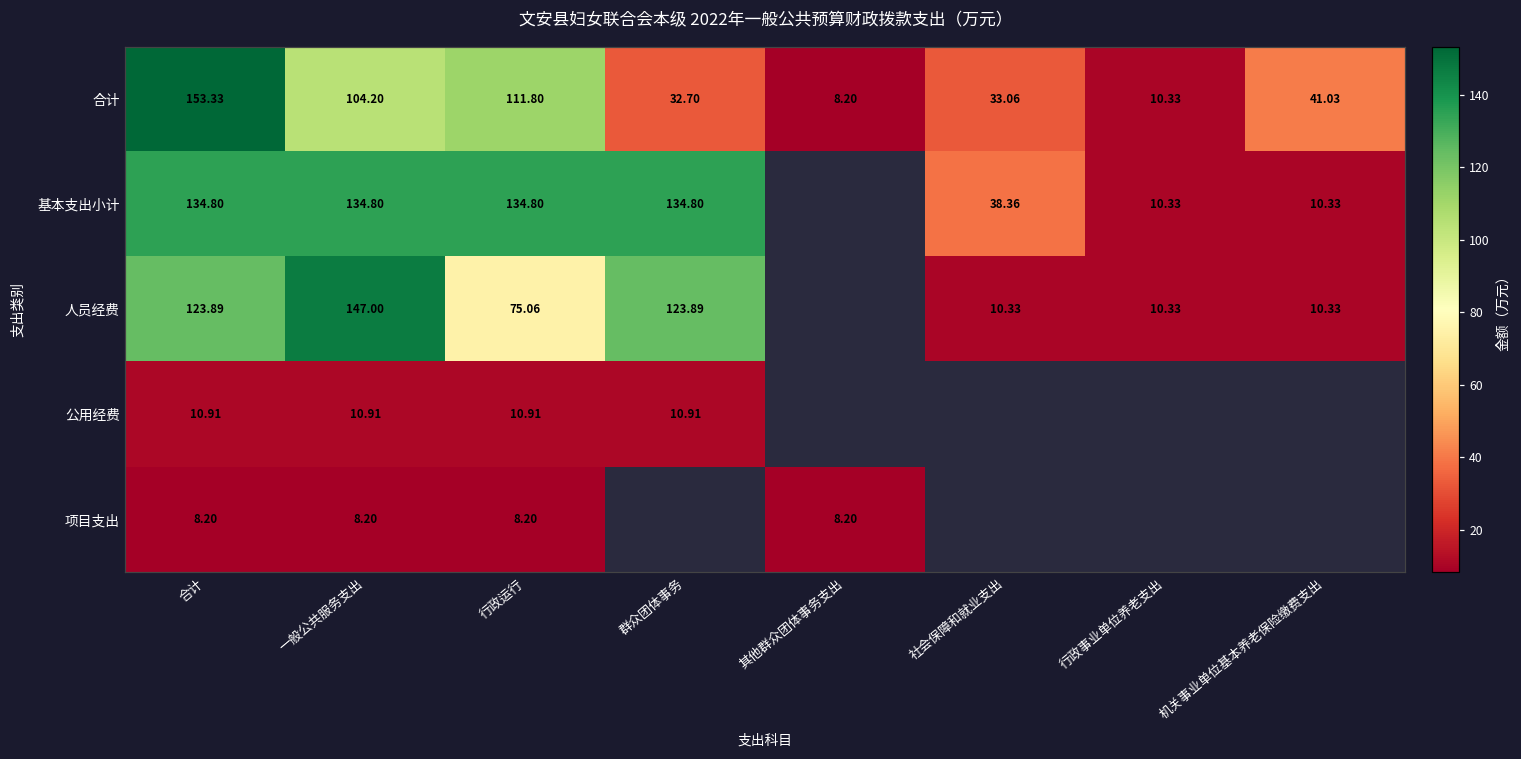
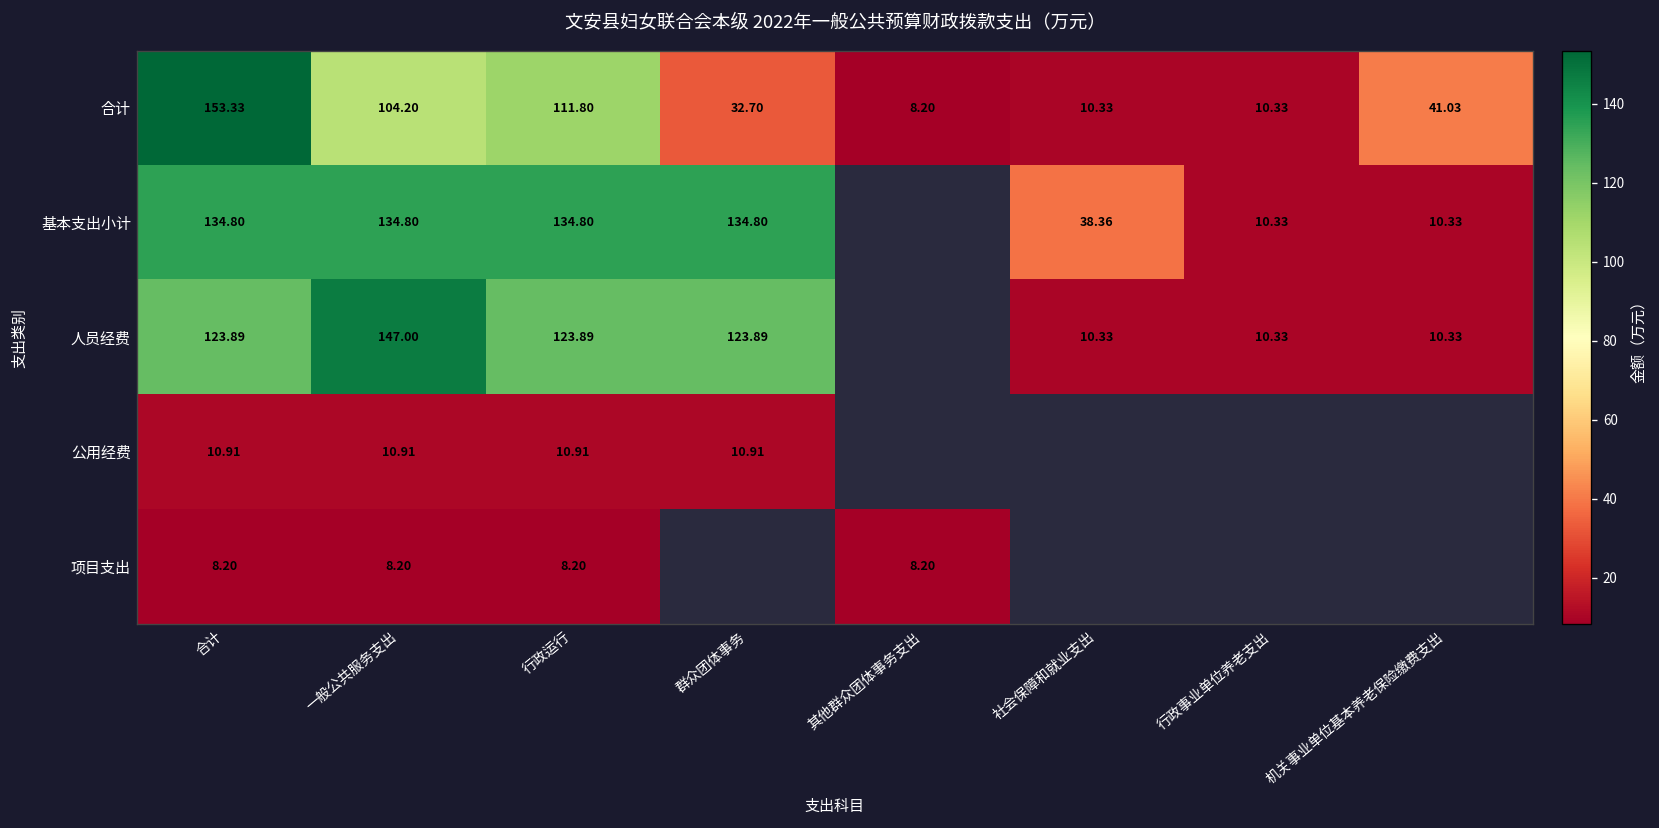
  {
    "合计": {
      "合计": 153.33,
      "一般公共服务支出": 104.20,
      "行政运行": 111.80,
      "群众团体事务": 32.70,
      "其他群众团体事务支出": 8.20,
-     "社会保障和就业支出": 33.06,
+     "社会保障和就业支出": 10.33,
      "行政事业单位养老支出": 10.33,
      "机关事业单位基本养老保险缴费支出": 41.03
    },
    "基本支出小计": {
      "合计": 134.80,
      "一般公共服务支出": 134.80,
      "行政运行": 134.80,
      "群众团体事务": 134.80,
      "社会保障和就业支出": 38.36,
      "行政事业单位养老支出": 10.33,
      "机关事业单位基本养老保险缴费支出": 10.33
    },
    "人员经费": {
      "合计": 123.89,
      "一般公共服务支出": 147.00,
-     "行政运行": 75.06,
+     "行政运行": 123.89,
      "群众团体事务": 123.89,
      "社会保障和就业支出": 10.33,
      "行政事业单位养老支出": 10.33,
      "机关事业单位基本养老保险缴费支出": 10.33
    },
    "公用经费": {
      "合计": 10.91,
      "一般公共服务支出": 10.91,
      "行政运行": 10.91,
      "群众团体事务": 10.91
    },
    "项目支出": {
      "合计": 8.20,
      "一般公共服务支出": 8.20,
      "行政运行": 8.20,
      "其他群众团体事务支出": 8.20
    }
  }
